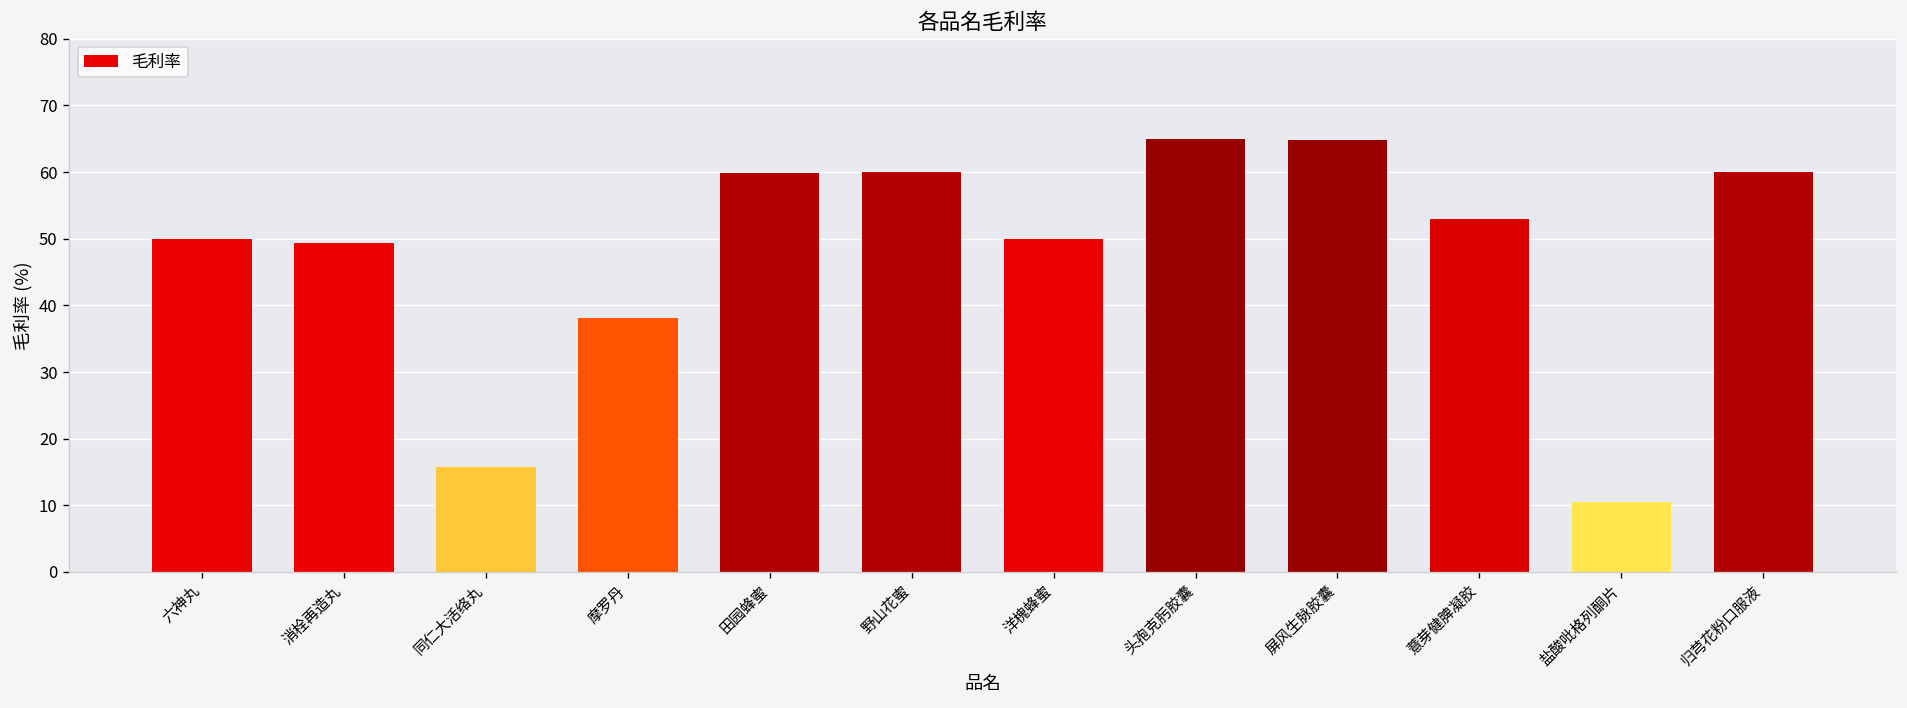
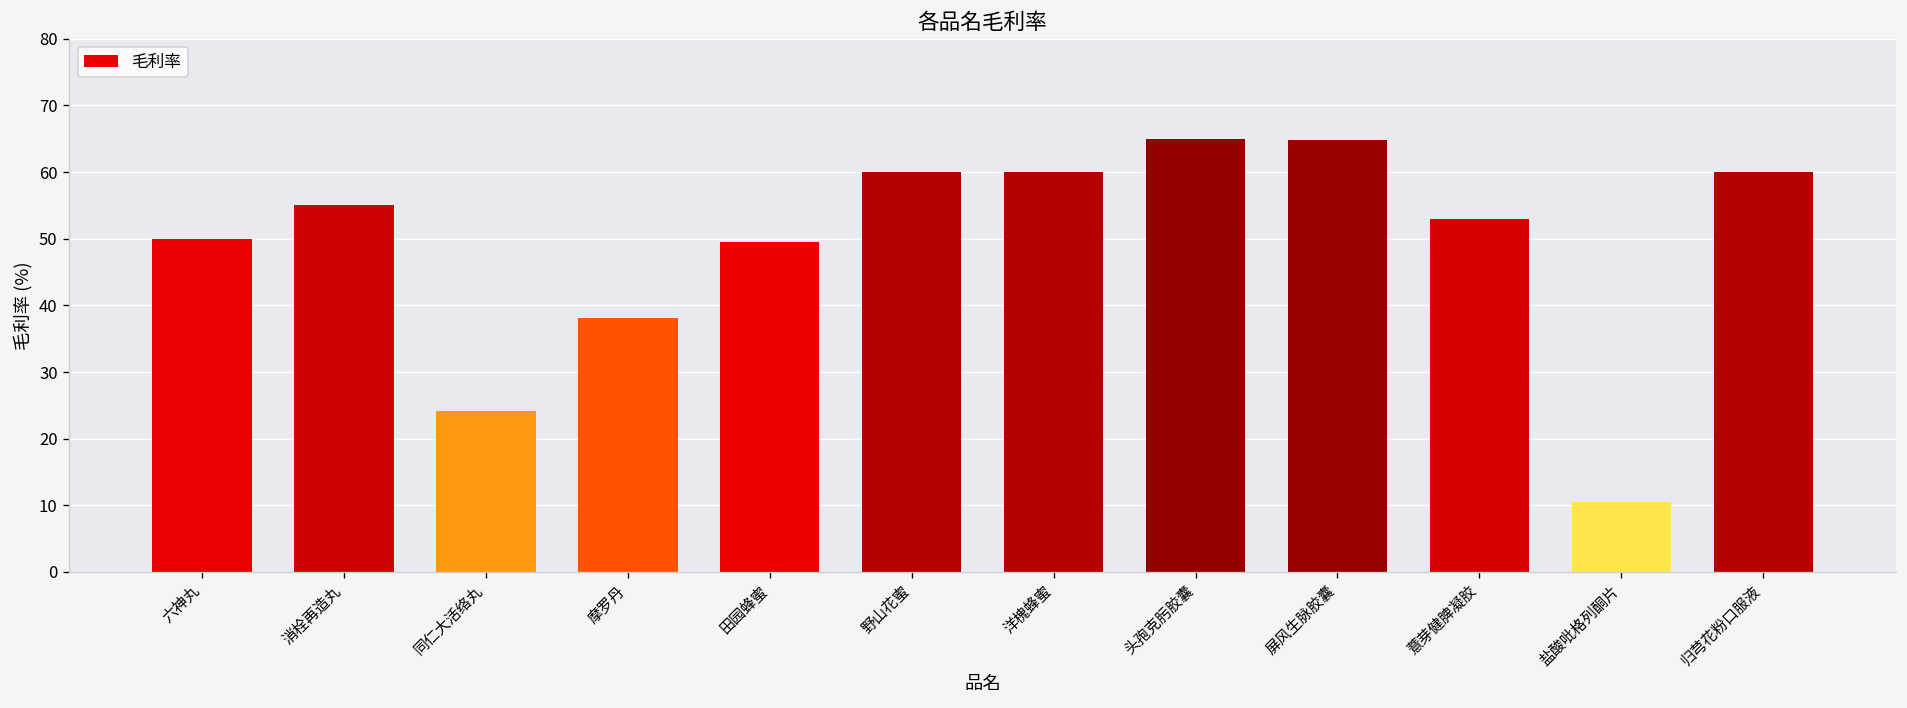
  {
    "六神丸": 50,
-   "消栓再造丸": 49,
-   "同仁大活络丸": 16,
+   "消栓再造丸": 55,
+   "同仁大活络丸": 24,
    "摩罗丹": 38,
-   "田园蜂蜜": 60,
+   "田园蜂蜜": 49,
    "野山花蜜": 60,
-   "洋槐蜂蜜": 50,
+   "洋槐蜂蜜": 60,
    "头孢克肟胶囊": 65,
    "屏风生脉胶囊": 65,
    "薏芽健脾凝胶": 53,
    "盐酸吡格列酮片": 10,
    "归芎花粉口服液": 60
  }
